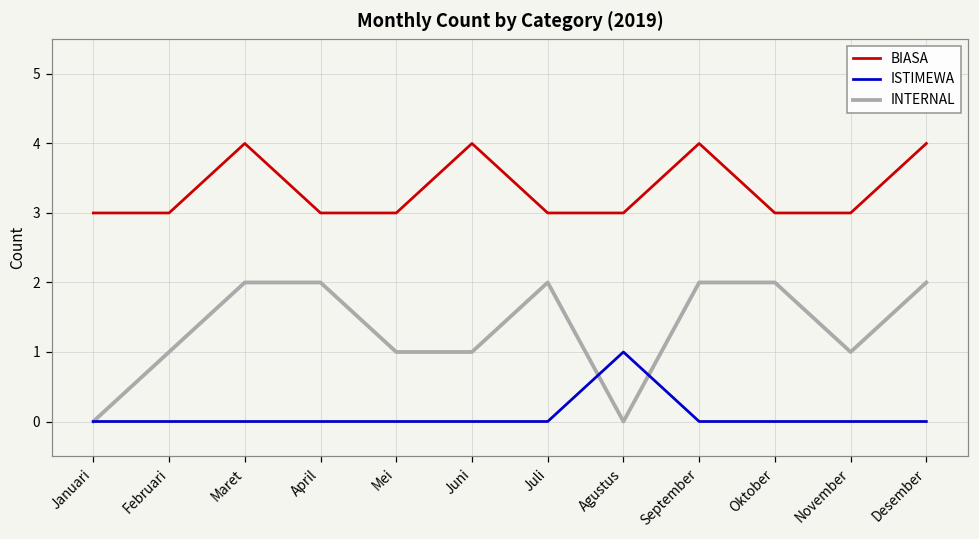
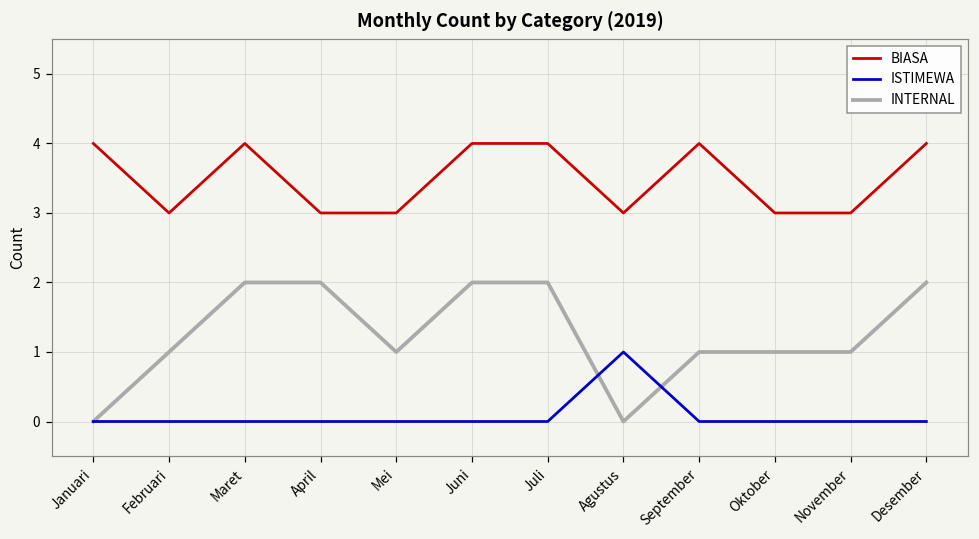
  {
    "BIASA": {
-     "Januari": 3,
+     "Januari": 4,
      "Februari": 3,
      "Maret": 4,
      "April": 3,
      "Mei": 3,
      "Juni": 4,
-     "Juli": 3,
+     "Juli": 4,
      "Agustus": 3,
      "September": 4,
      "Oktober": 3,
      "November": 3,
      "Desember": 4
    },
    "ISTIMEWA": {
      "Februari": 0,
      "Maret": 0,
      "April": 0,
      "Mei": 0,
      "Juni": 0,
      "Juli": 0,
      "Agustus": 1,
      "September": 0,
      "Oktober": 0,
      "November": 0,
      "Desember": 0
    },
    "INTERNAL": {
      "Februari": 1,
      "Maret": 2,
      "April": 2,
      "Mei": 1,
-     "Juni": 1,
+     "Juni": 2,
      "Juli": 2,
      "Agustus": 0,
-     "September": 2,
-     "Oktober": 2,
+     "September": 1,
+     "Oktober": 1,
      "November": 1,
      "Desember": 2
    }
  }
